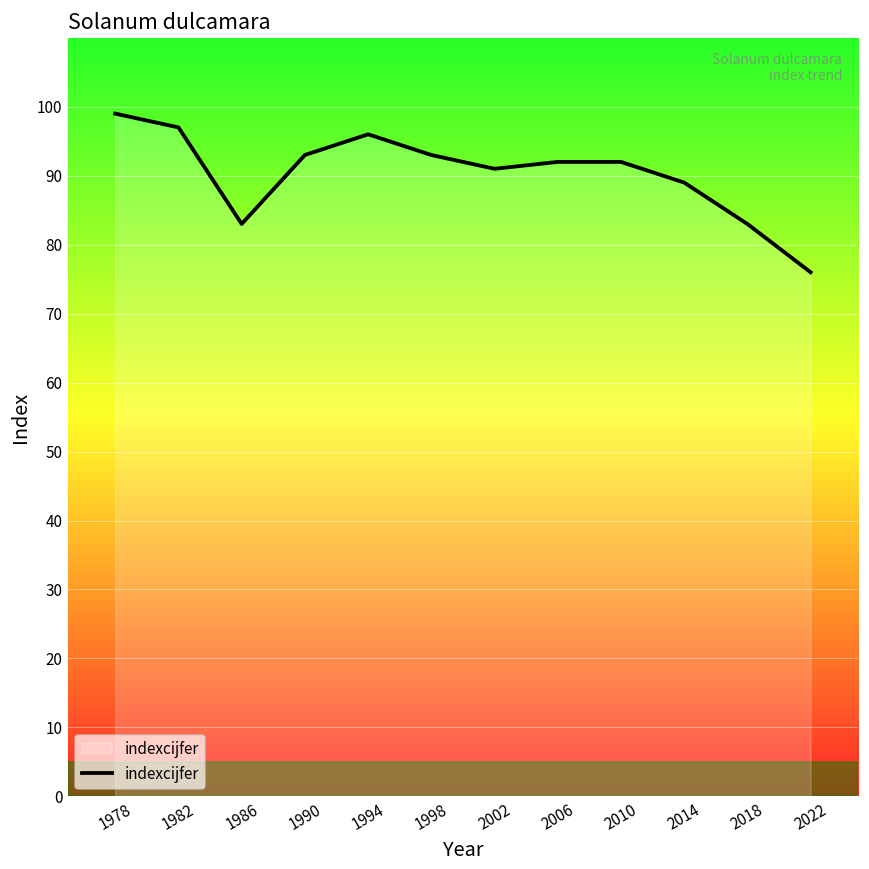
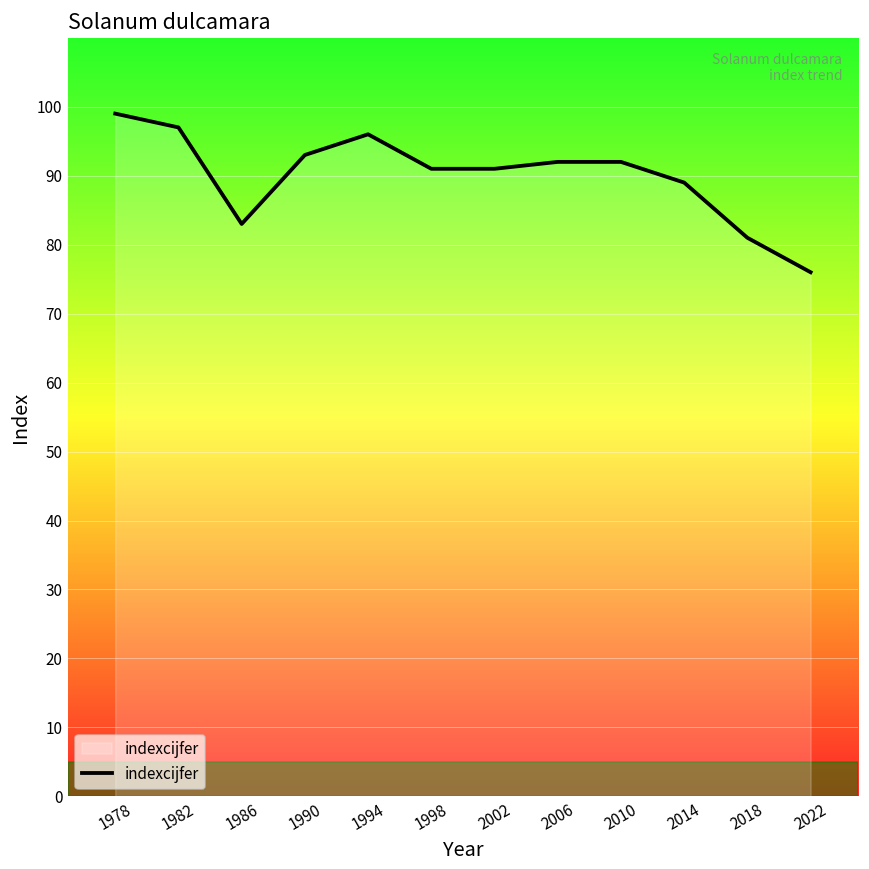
  {
    "1978": 99,
    "1982": 97,
    "1986": 83,
    "1990": 93,
    "1994": 96,
-   "1998": 93,
+   "1998": 91,
    "2002": 91,
    "2006": 92,
    "2010": 92,
    "2014": 89,
-   "2018": 83,
+   "2018": 81,
    "2022": 76
  }
